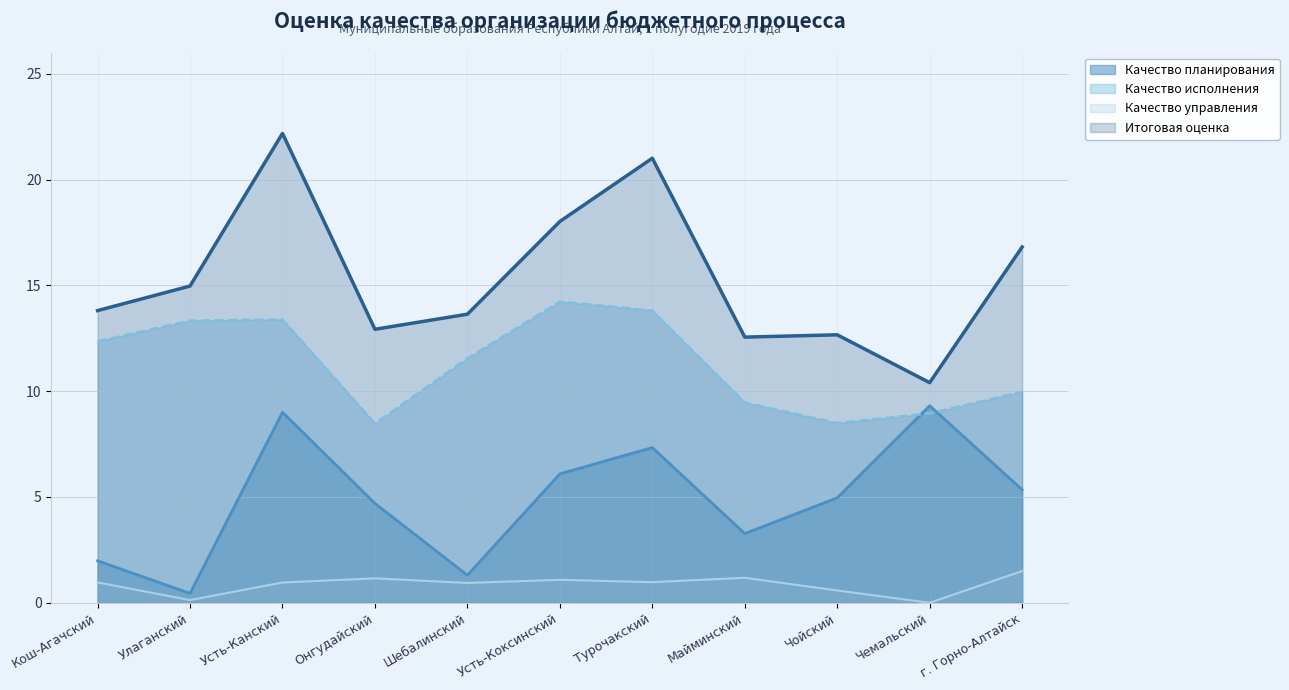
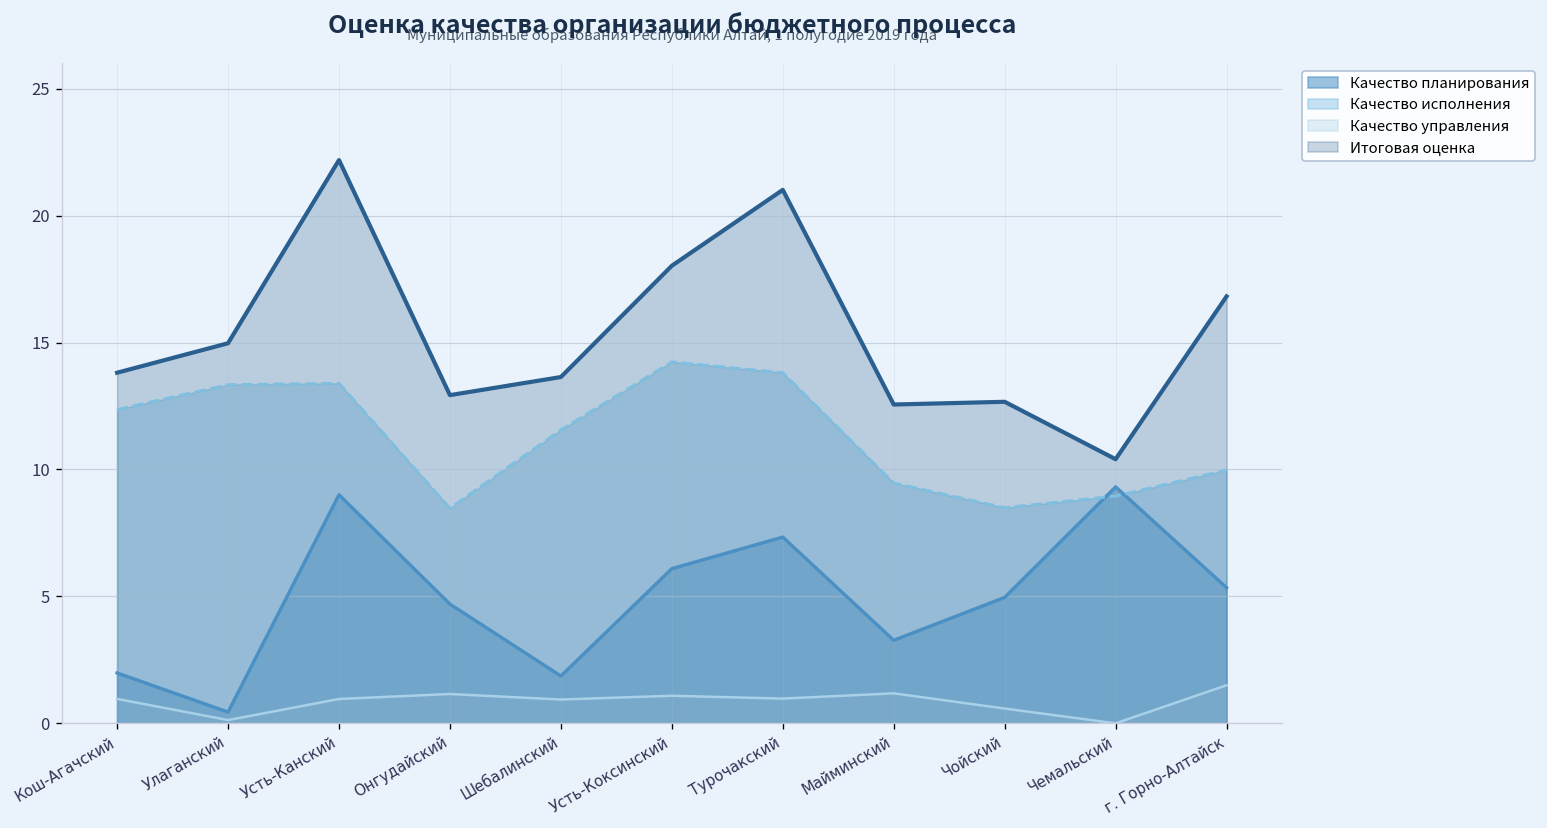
  {
    "Качество планирования": {
      "Кош-Агачский": 2.0,
      "Улаганский": 0.4,
      "Усть-Канский": 9.0,
      "Онгудайский": 4.7,
-     "Шебалинский": 1.3,
+     "Шебалинский": 1.9,
      "Усть-Коксинский": 6.1,
      "Турочакский": 7.3,
      "Майминский": 3.3,
      "Чойский": 5.0,
      "Чемальский": 9.3,
      "г. Горно-Алтайск": 5.3
    }
  }
